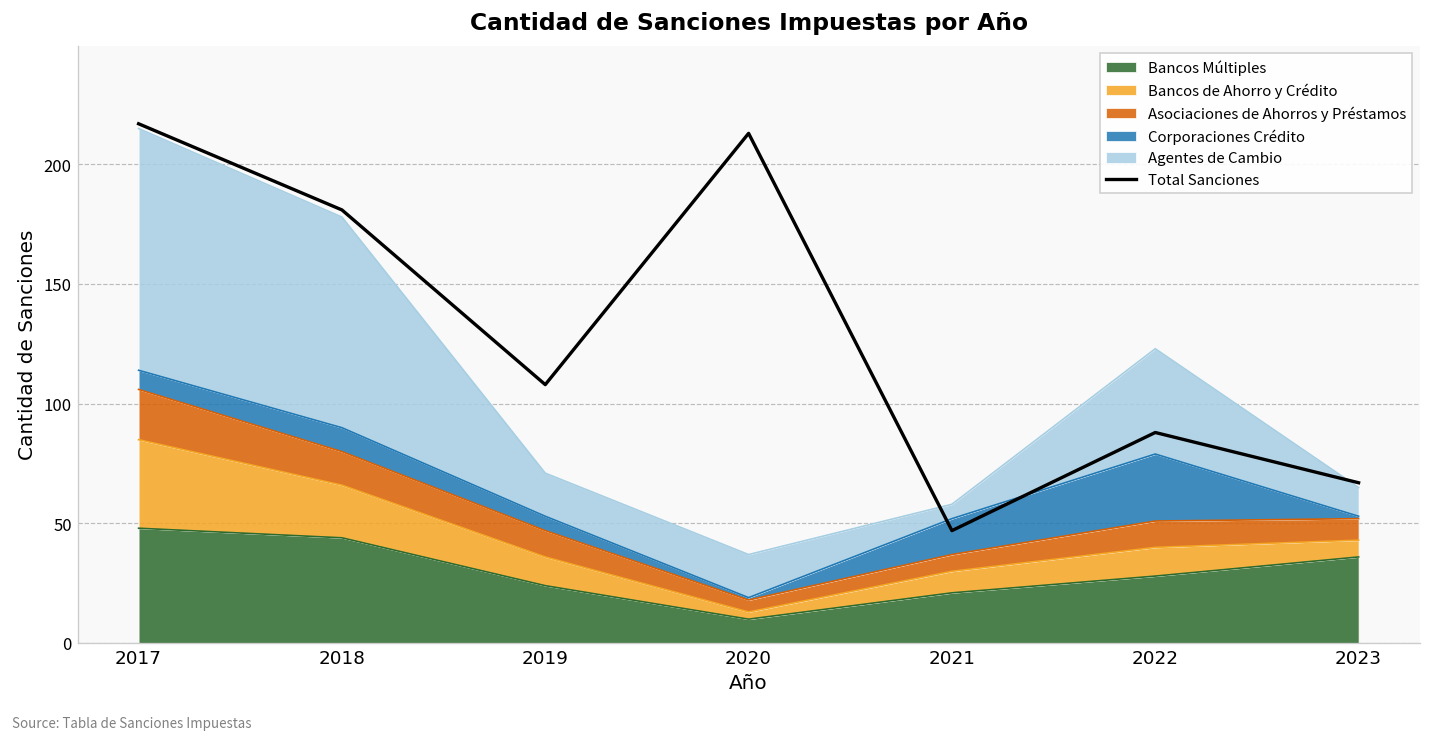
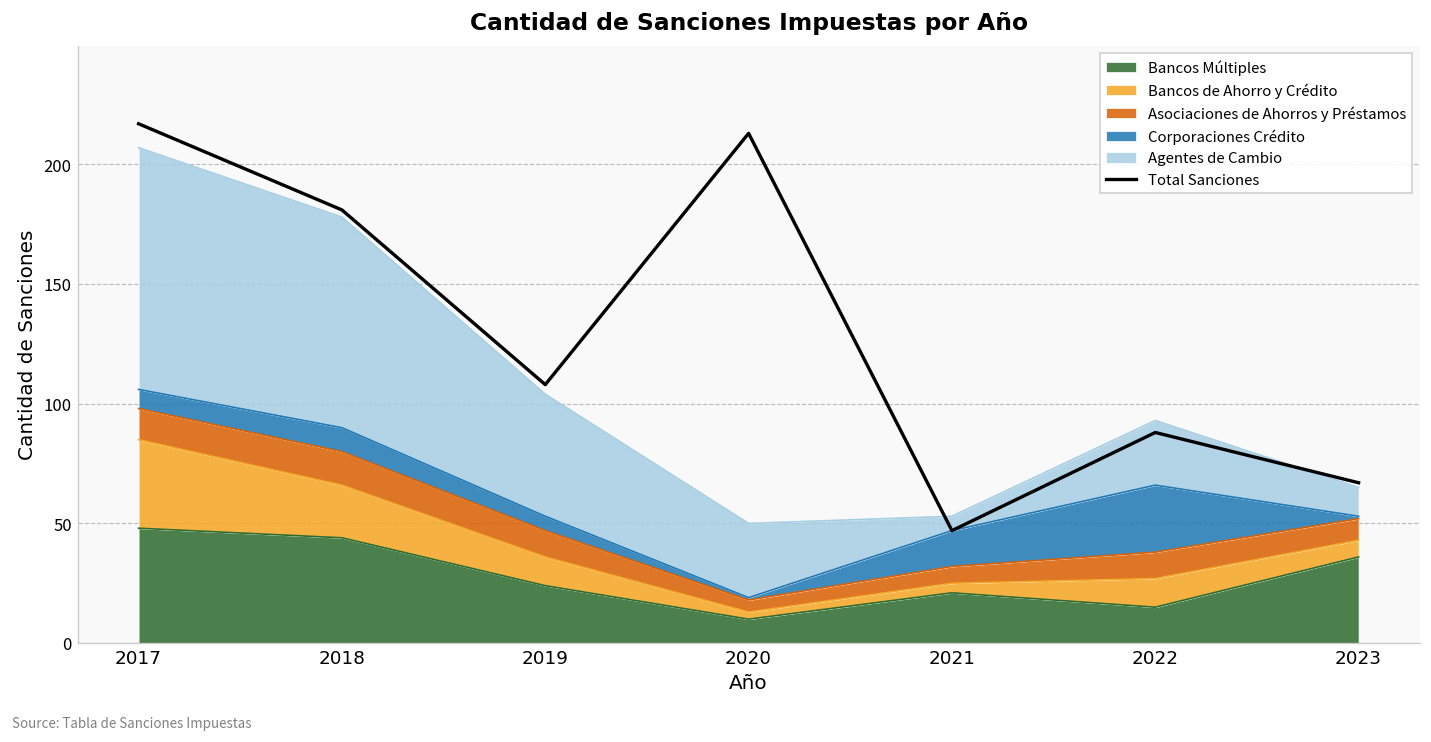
  {
    "Bancos Múltiples": {
      "2017": 48,
      "2018": 44,
      "2019": 24,
      "2020": 10,
      "2021": 21,
-     "2022": 28,
+     "2022": 15,
      "2023": 36
    },
    "Bancos de Ahorro y Crédito": {
      "2017": 37,
      "2018": 22,
      "2019": 12,
      "2020": 3,
-     "2021": 9,
+     "2021": 4,
      "2022": 12,
      "2023": 7
    },
    "Asociaciones de Ahorros y Préstamos": {
-     "2017": 21,
+     "2017": 13,
      "2018": 14,
      "2019": 11,
      "2021": 7,
      "2022": 11
    },
    "Corporaciones Crédito": {
      "2017": 8,
      "2018": 10,
      "2019": 6,
      "2022": 28
    },
    "Agentes de Cambio": {
      "2017": 101,
      "2018": 88,
-     "2019": 18,
-     "2020": 18,
+     "2019": 51,
+     "2020": 31,
      "2021": 6,
-     "2022": 44,
+     "2022": 27,
      "2023": 12
    },
    "Total Sanciones": {
      "2017": 217,
      "2018": 181,
      "2019": 108,
      "2020": 213,
      "2022": 88,
      "2023": 67
    }
  }
